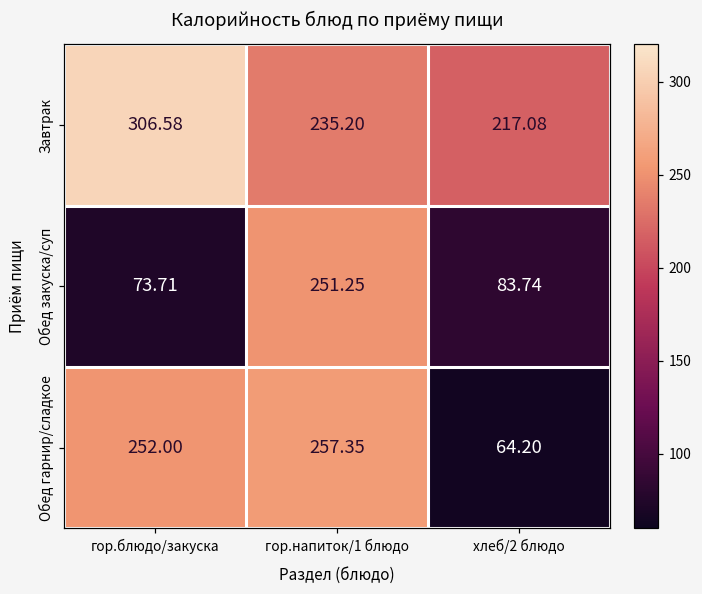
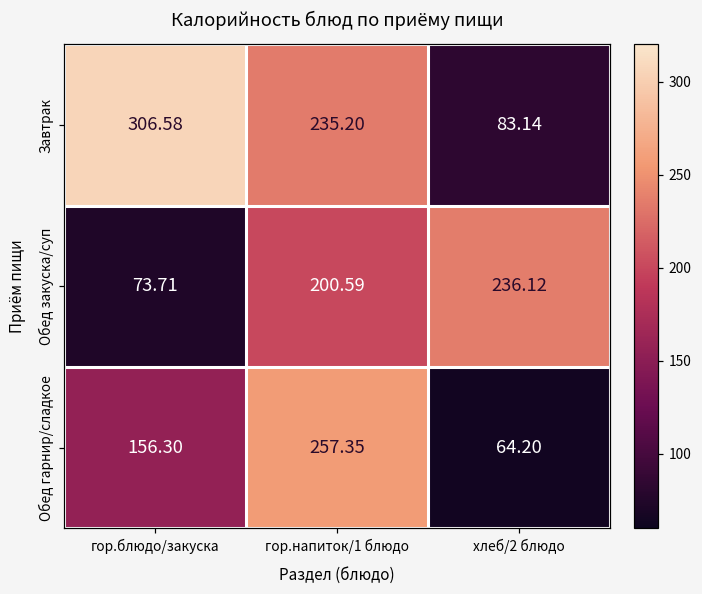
  {
    "Завтрак": {
      "гор.блюдо/закуска": 306.58,
      "гор.напиток/1 блюдо": 235.20,
-     "хлеб/2 блюдо": 217.08
+     "хлеб/2 блюдо": 83.14
    },
    "Обед закуска/суп": {
      "гор.блюдо/закуска": 73.71,
-     "гор.напиток/1 блюдо": 251.25,
-     "хлеб/2 блюдо": 83.74
+     "гор.напиток/1 блюдо": 200.59,
+     "хлеб/2 блюдо": 236.12
    },
    "Обед гарнир/сладкое": {
-     "гор.блюдо/закуска": 252.00,
+     "гор.блюдо/закуска": 156.30,
      "гор.напиток/1 блюдо": 257.35,
      "хлеб/2 блюдо": 64.20
    }
  }
